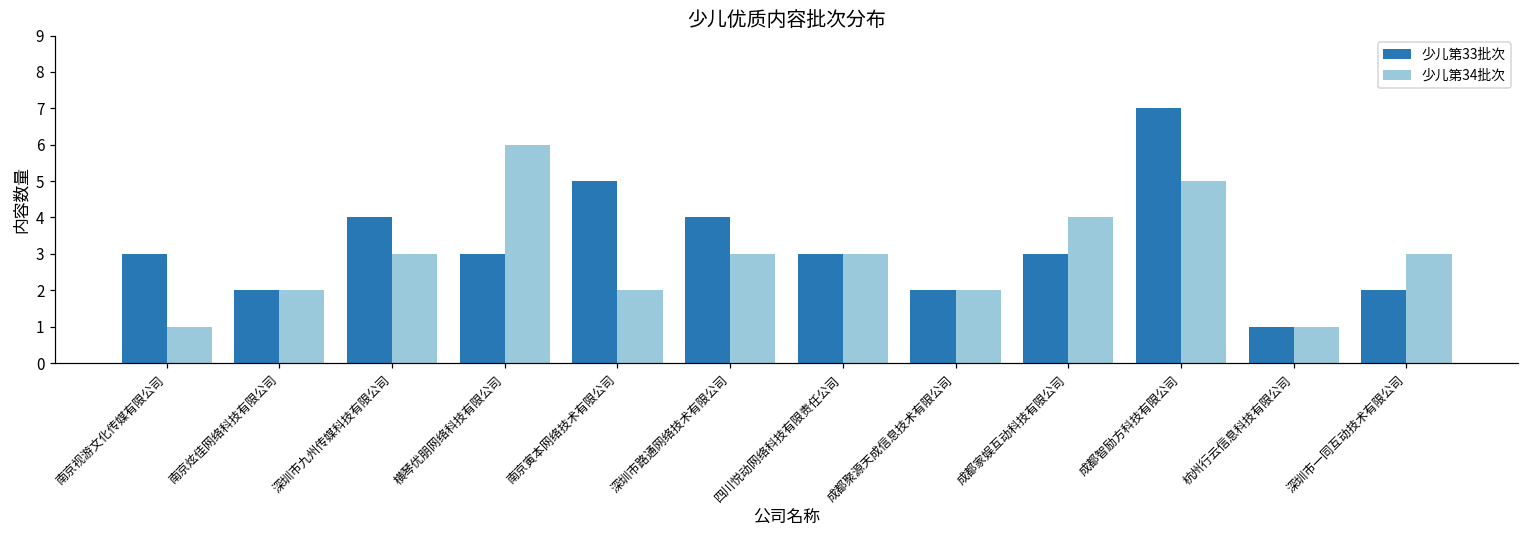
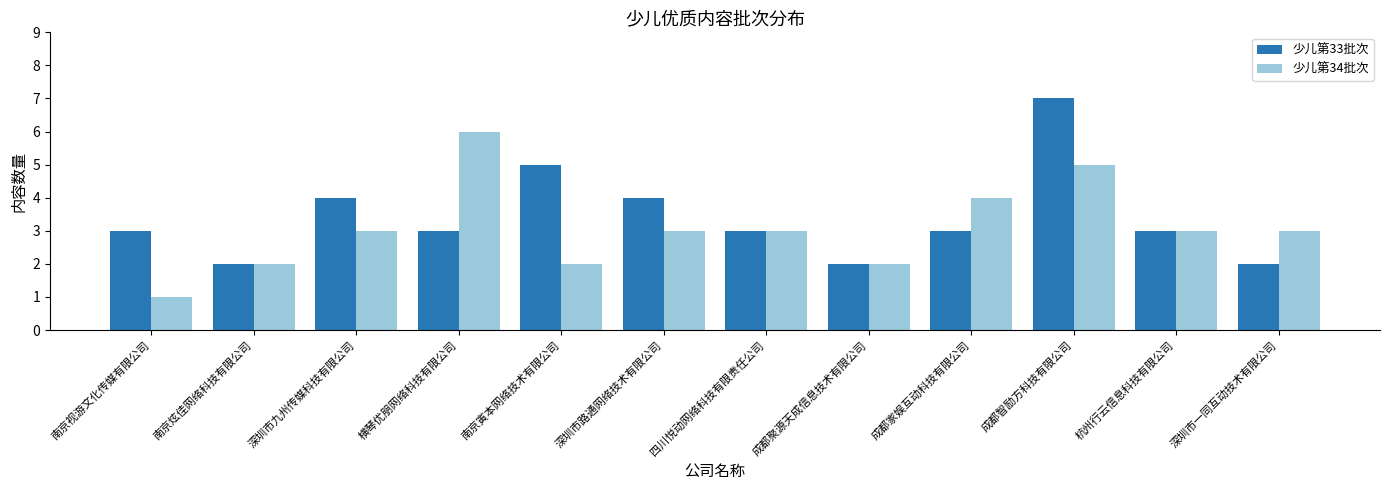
  {
    "少儿第33批次": {
      "南京视游文化传媒有限公司": 3,
      "南京炫佳网络科技有限公司": 2,
      "深圳市九州传媒科技有限公司": 4,
      "横琴优朋网络科技有限公司": 3,
      "南京寅本网络技术有限公司": 5,
      "深圳市路通网络技术有限公司": 4,
      "四川悦动网络科技有限责任公司": 3,
      "成都聚源天成信息技术有限公司": 2,
      "成都家娱互动科技有限公司": 3,
      "成都智励方科技有限公司": 7,
-     "杭州行云信息科技有限公司": 1,
+     "杭州行云信息科技有限公司": 3,
      "深圳市一同互动技术有限公司": 2
    },
    "少儿第34批次": {
      "南京视游文化传媒有限公司": 1,
      "南京炫佳网络科技有限公司": 2,
      "深圳市九州传媒科技有限公司": 3,
      "横琴优朋网络科技有限公司": 6,
      "南京寅本网络技术有限公司": 2,
      "深圳市路通网络技术有限公司": 3,
      "四川悦动网络科技有限责任公司": 3,
      "成都聚源天成信息技术有限公司": 2,
      "成都家娱互动科技有限公司": 4,
      "成都智励方科技有限公司": 5,
-     "杭州行云信息科技有限公司": 1,
+     "杭州行云信息科技有限公司": 3,
      "深圳市一同互动技术有限公司": 3
    }
  }
